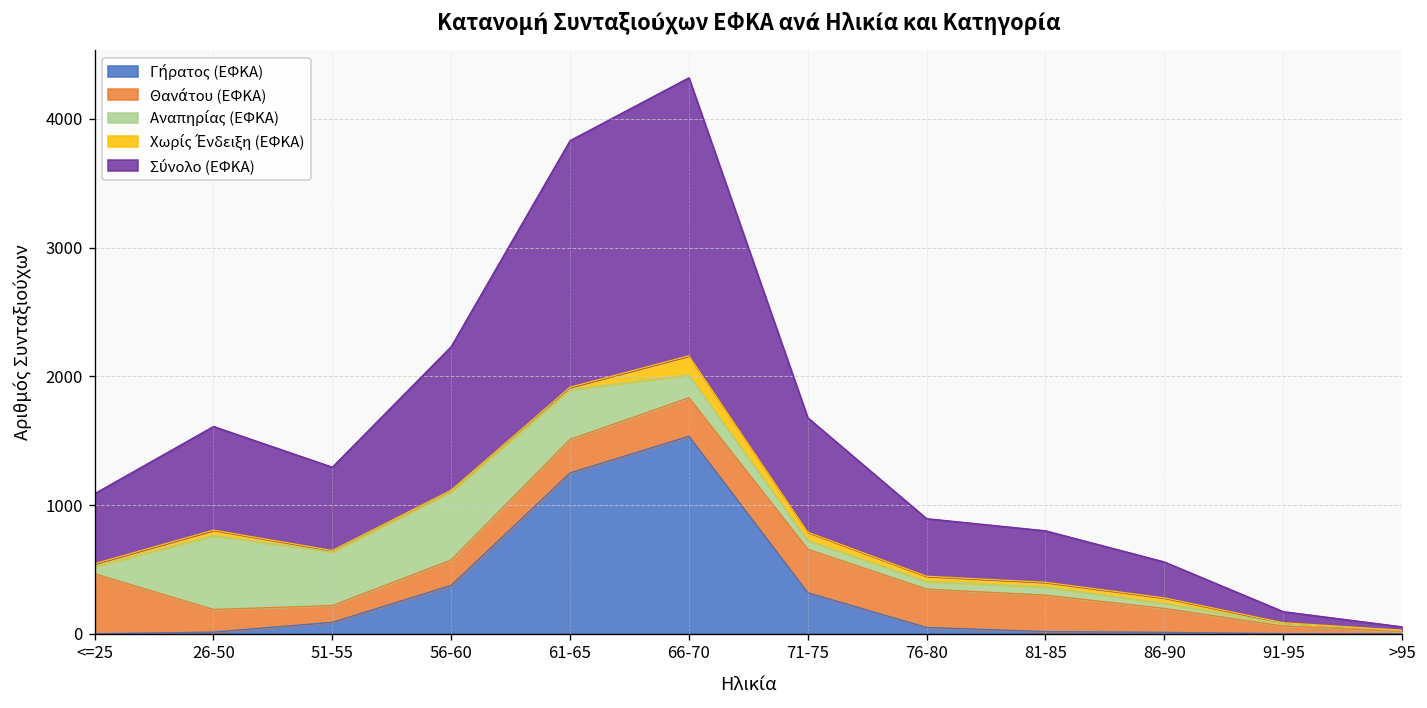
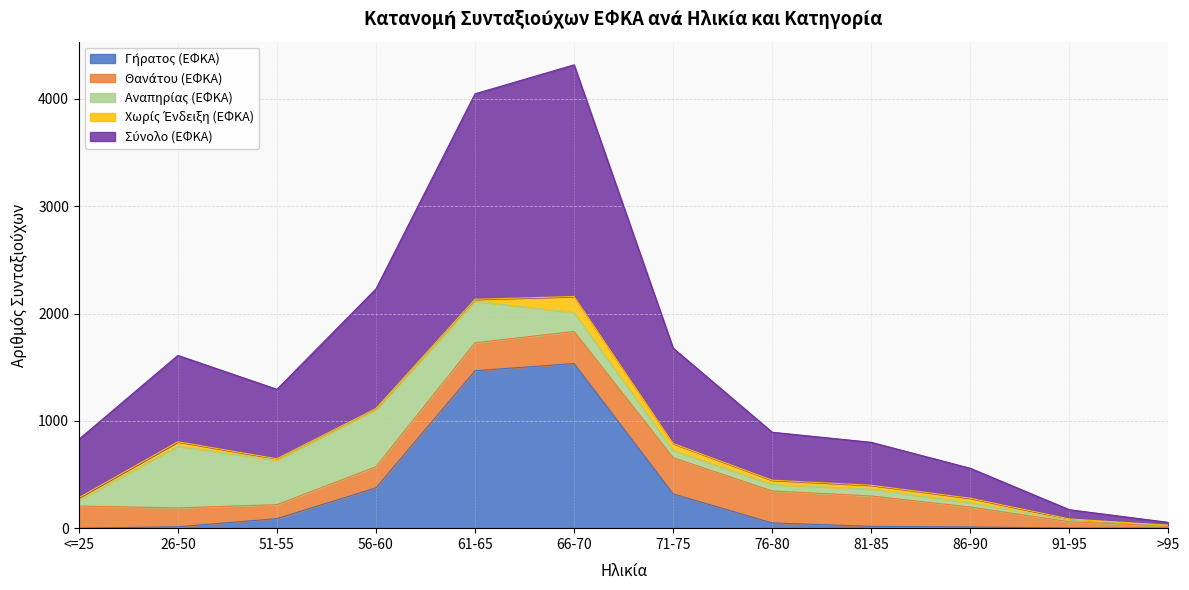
  {
    "Γήρατος (ΕΦΚΑ)": {
      "<=25": 0,
      "26-50": 10,
      "51-55": 90,
      "56-60": 380,
-     "61-65": 1250,
+     "61-65": 1470,
      "66-70": 1530,
      "71-75": 320,
      "76-80": 50,
      "81-85": 20,
      "86-90": 10,
      "91-95": 0
    },
    "Θανάτου (ΕΦΚΑ)": {
-     "<=25": 470,
+     "<=25": 210,
      "26-50": 180,
      "51-55": 130,
      "56-60": 200,
      "61-65": 260,
      "66-70": 300,
      "71-75": 340,
      "76-80": 300,
      "81-85": 280,
      "86-90": 190
    },
    "Αναπηρίας (ΕΦΚΑ)": {
      "26-50": 570,
      "66-70": 180,
      "71-75": 70,
      "76-80": 60,
      "81-85": 60,
      "86-90": 40
    },
    "Χωρίς Ένδειξη (ΕΦΚΑ)": {
      "26-50": 40,
      "66-70": 150,
      "71-75": 70,
      "76-80": 40,
      "81-85": 40,
      "86-90": 40
    },
    "Σύνολο (ΕΦΚΑ)": {
      "<=25": 540,
      "26-50": 810,
      "51-55": 650,
      "56-60": 1120,
      "61-65": 1920,
      "66-70": 2160,
      "71-75": 890,
      "76-80": 450,
      "81-85": 400,
      "86-90": 280,
      "91-95": 90,
      ">95": 30
    }
  }
